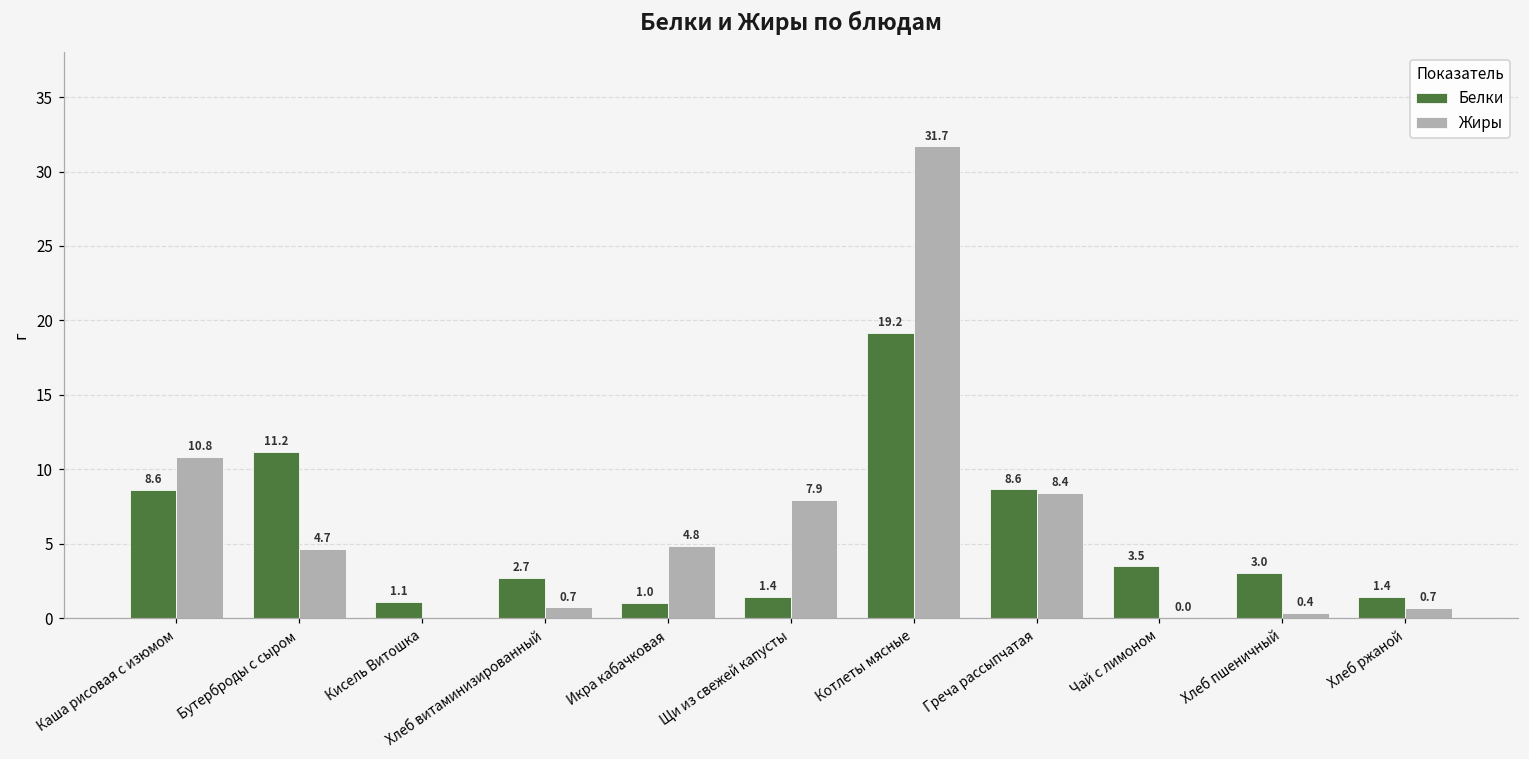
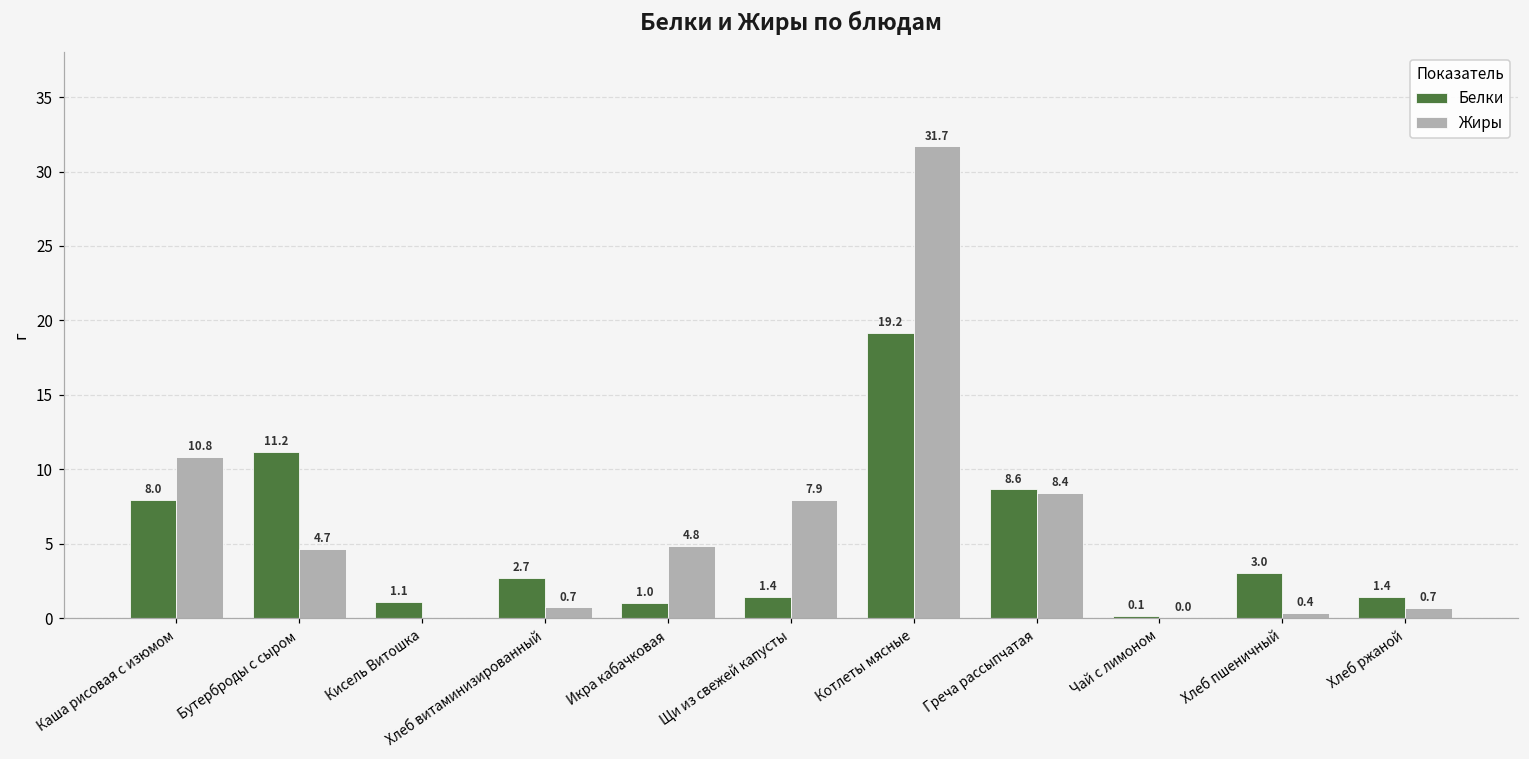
  {
    "Белки": {
-     "Каша рисовая с изюмом": 8.6,
+     "Каша рисовая с изюмом": 8.0,
      "Бутерброды с сыром": 11.2,
      "Кисель Витошка": 1.1,
      "Хлеб витаминизированный": 2.7,
      "Икра кабачковая": 1.0,
      "Щи из свежей капусты": 1.4,
      "Котлеты мясные": 19.2,
      "Греча рассыпчатая": 8.6,
-     "Чай с лимоном": 3.5,
+     "Чай с лимоном": 0.1,
      "Хлеб пшеничный": 3.0,
      "Хлеб ржаной": 1.4
    },
    "Жиры": {
      "Каша рисовая с изюмом": 10.8,
      "Бутерброды с сыром": 4.7,
      "Хлеб витаминизированный": 0.7,
      "Икра кабачковая": 4.8,
      "Щи из свежей капусты": 7.9,
      "Котлеты мясные": 31.7,
      "Греча рассыпчатая": 8.4,
      "Чай с лимоном": 0.0,
      "Хлеб пшеничный": 0.4,
      "Хлеб ржаной": 0.7
    }
  }
